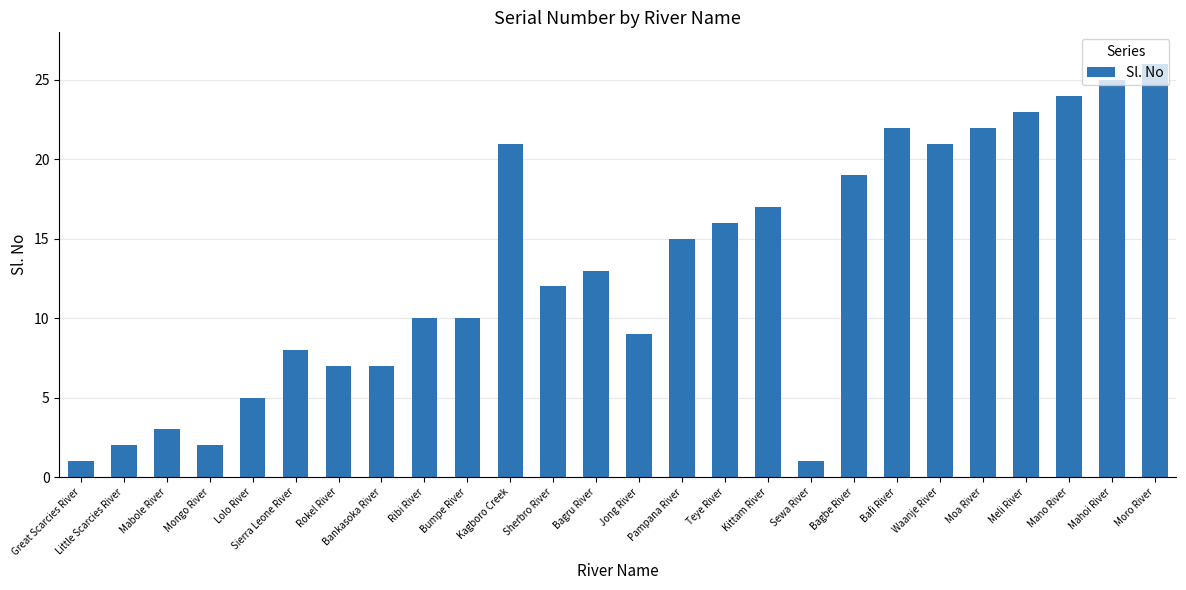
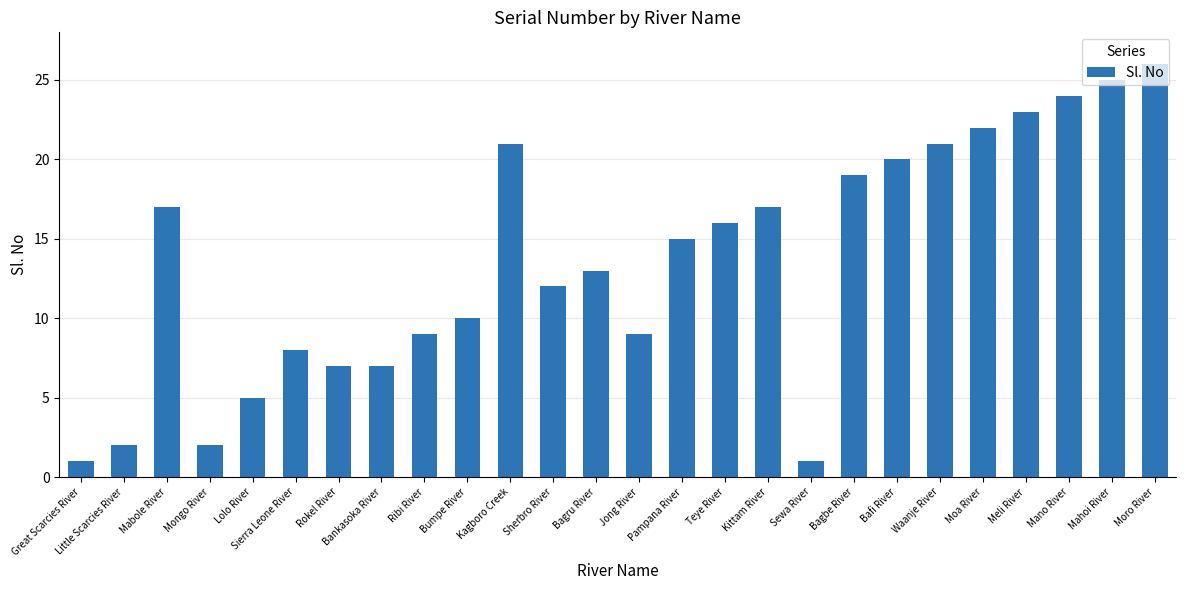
  {
    "Great Scarcies River": 1,
    "Little Scarcies River": 2,
-   "Mabole River": 3,
+   "Mabole River": 17,
    "Mongo River": 2,
    "Lolo River": 5,
    "Sierra Leone River": 8,
    "Rokel River": 7,
    "Bankasoka River": 7,
-   "Ribi River": 10,
+   "Ribi River": 9,
    "Bumpe River": 10,
    "Kagboro Creek": 21,
    "Sherbro River": 12,
    "Bagru River": 13,
    "Jong River": 9,
    "Pampana River": 15,
    "Teye River": 16,
    "Kittam River": 17,
    "Sewa River": 1,
    "Bagbe River": 19,
-   "Bafi River": 22,
+   "Bafi River": 20,
    "Waanje River": 21,
    "Moa River": 22,
    "Meli River": 23,
    "Mano River": 24
  }
